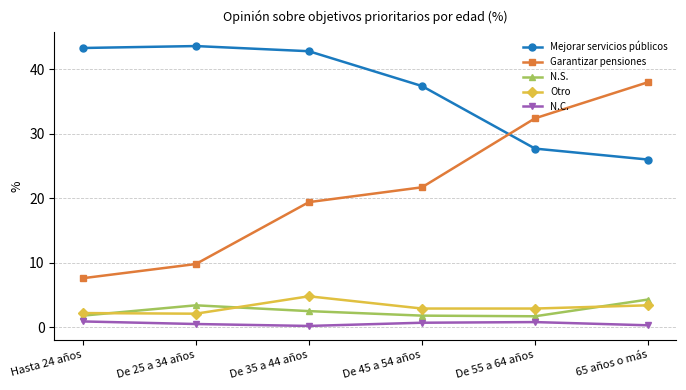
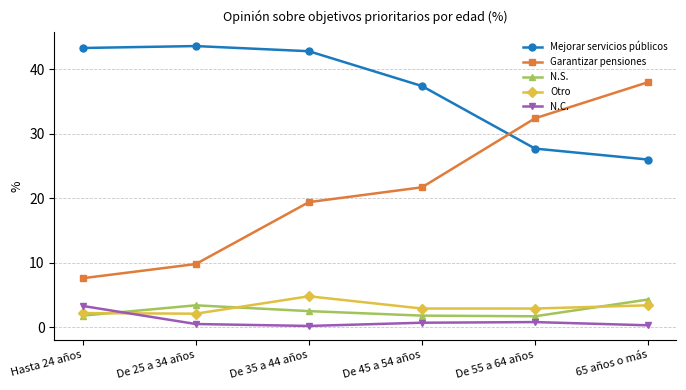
  {
    "Mejorar servicios públicos": {
      "Hasta 24 años": 43,
      "De 25 a 34 años": 44,
      "De 35 a 44 años": 43,
      "De 45 a 54 años": 37,
      "De 55 a 64 años": 28,
      "65 años o más": 26
    },
    "Garantizar pensiones": {
      "Hasta 24 años": 8,
      "De 25 a 34 años": 10,
      "De 35 a 44 años": 19,
      "De 45 a 54 años": 22,
      "De 55 a 64 años": 32,
      "65 años o más": 38
    },
    "N.S.": {
      "De 25 a 34 años": 3,
      "De 35 a 44 años": 3,
      "De 45 a 54 años": 2,
      "De 55 a 64 años": 2,
      "65 años o más": 4
    },
    "Otro": {
      "De 25 a 34 años": 2,
      "De 35 a 44 años": 5,
      "De 45 a 54 años": 3,
      "De 55 a 64 años": 3,
      "65 años o más": 3
    },
    "N.C.": {
-     "Hasta 24 años": 1,
+     "Hasta 24 años": 3,
      "De 25 a 34 años": 1,
      "De 35 a 44 años": 0,
      "De 45 a 54 años": 1,
      "De 55 a 64 años": 1,
      "65 años o más": 0
    }
  }
